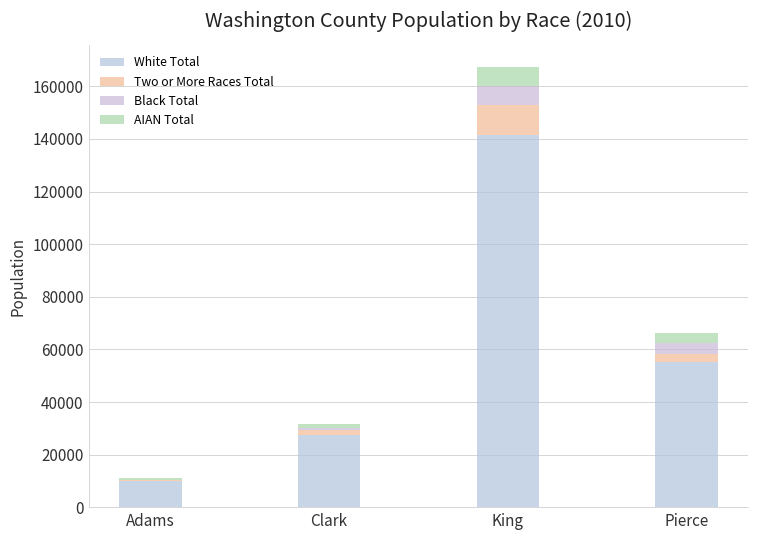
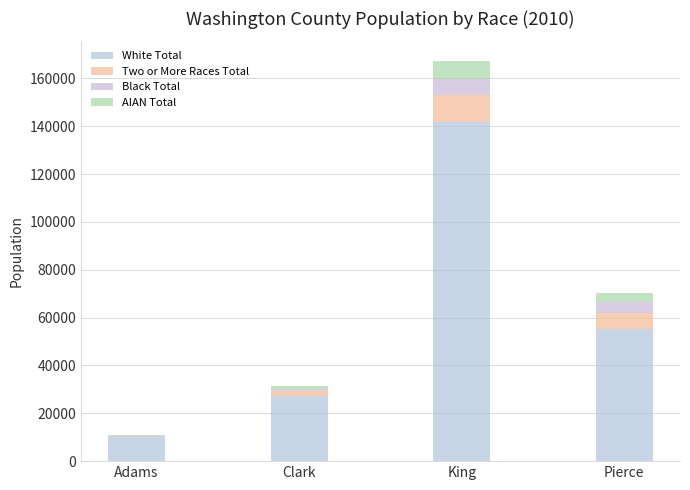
  {
    "Two or More Races Total": {
      "Clark": 2000,
      "King": 11000,
-     "Pierce": 3000
+     "Pierce": 7000
    }
  }
